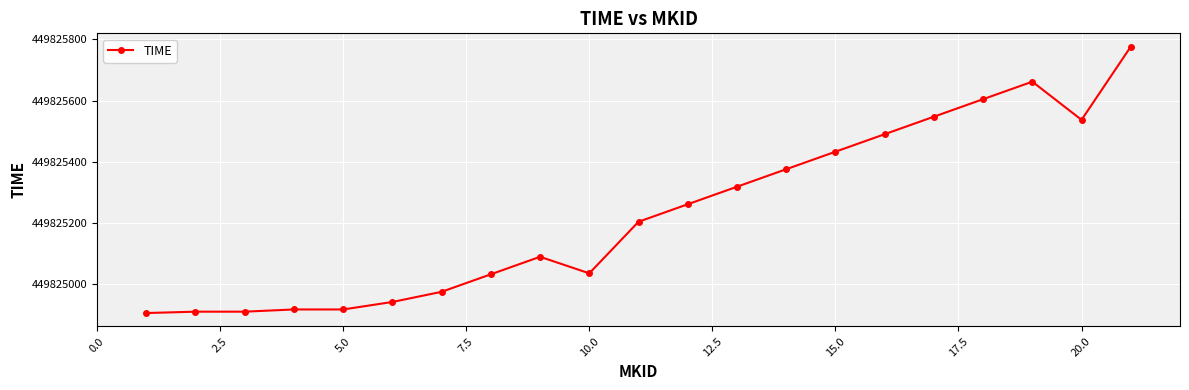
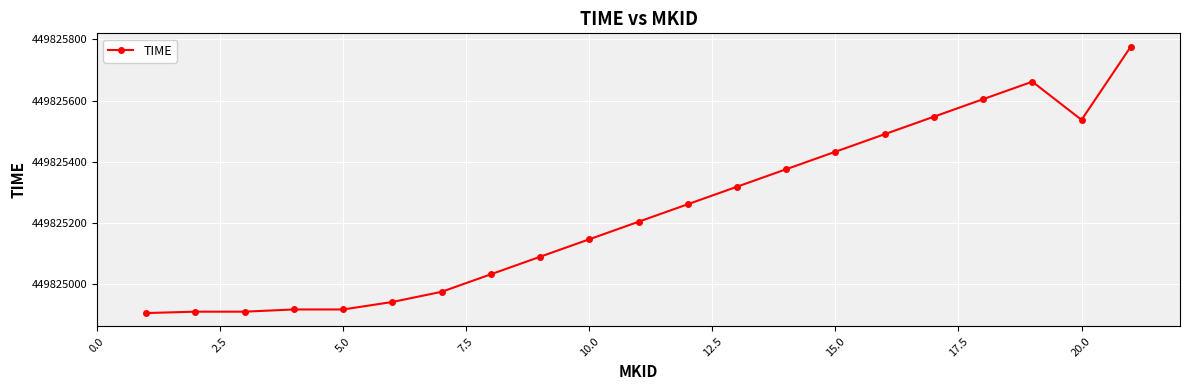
  {
    "5.0": 449824920,
-   "10.0": 449825040,
+   "10.0": 449825150,
    "15.0": 449825430,
    "20.0": 449825540
  }
